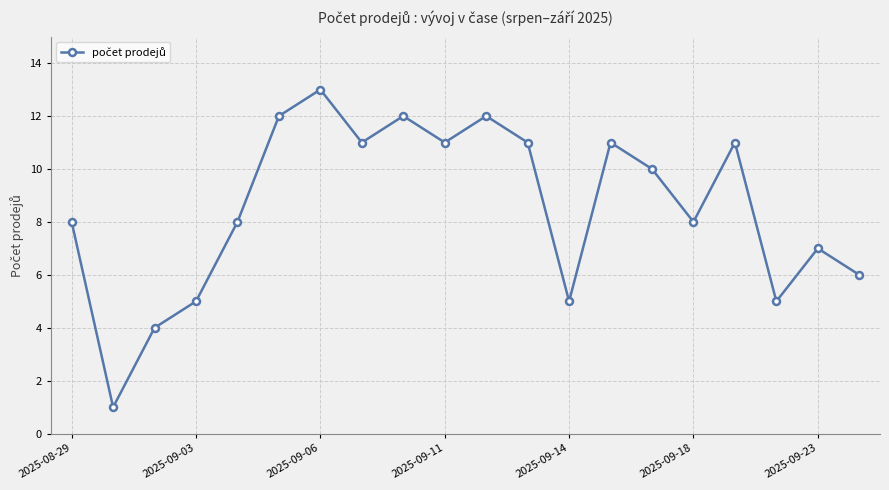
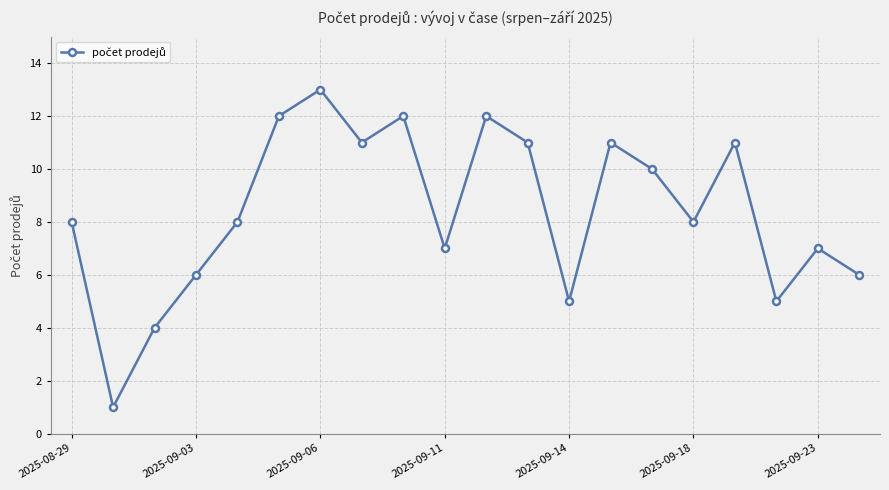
  {
    "2025-08-29": 8,
-   "2025-09-03": 5,
+   "2025-09-03": 6,
    "2025-09-06": 13,
-   "2025-09-11": 11,
+   "2025-09-11": 7,
    "2025-09-14": 5,
    "2025-09-18": 8,
    "2025-09-23": 7
  }
